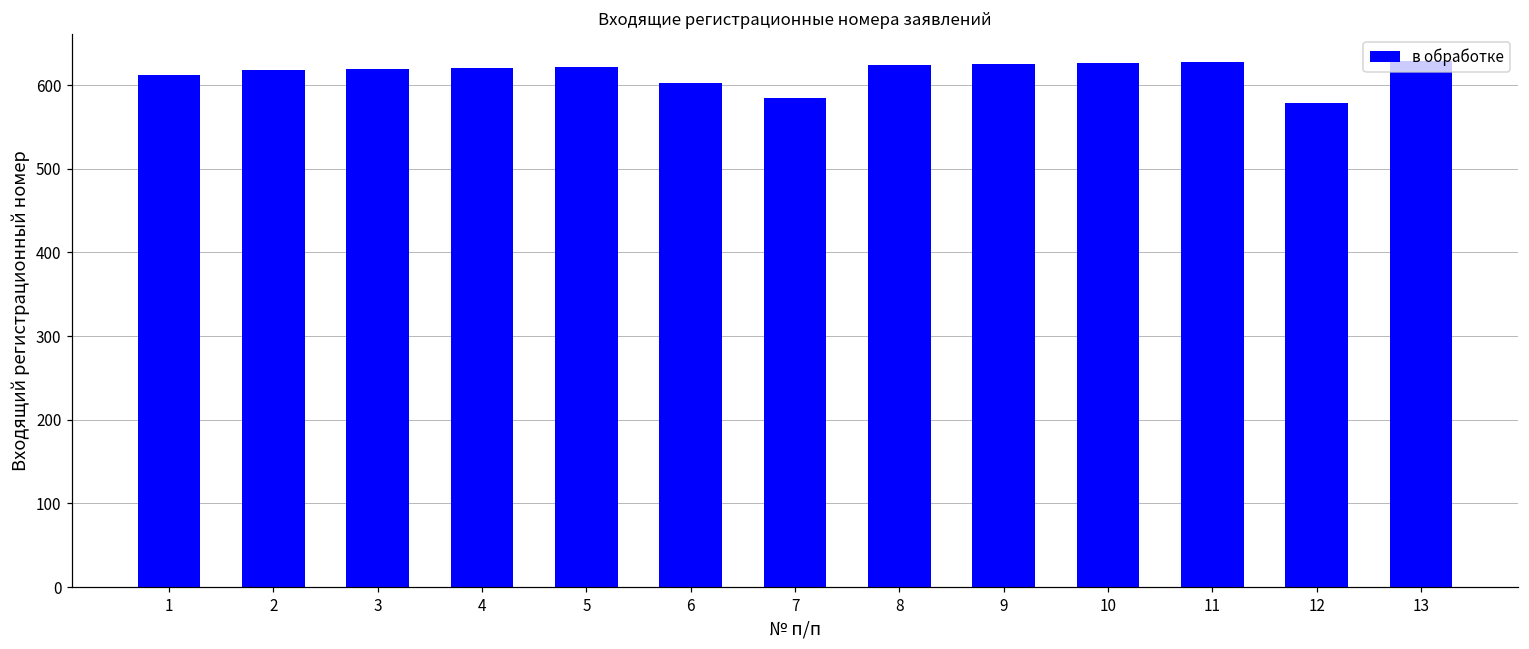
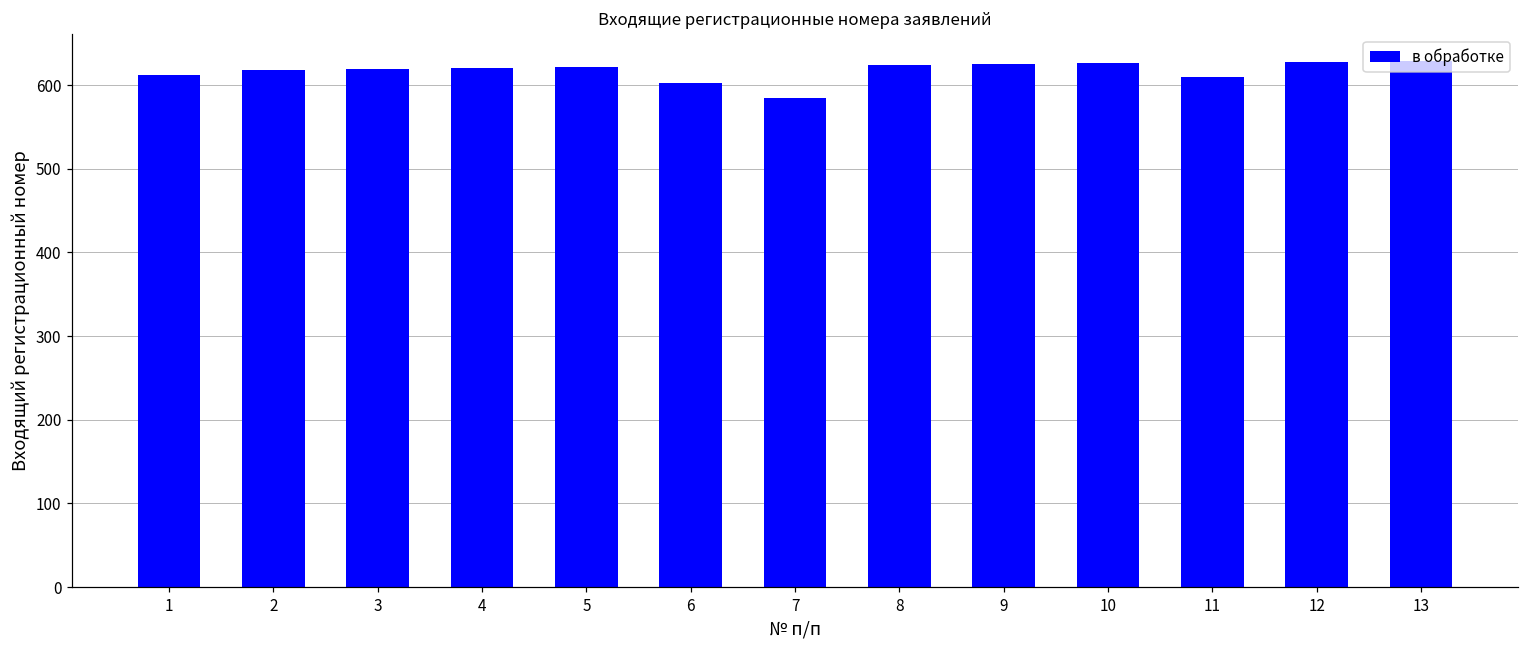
  {
    "1": 610,
    "2": 620,
    "3": 620,
    "4": 620,
    "5": 620,
    "6": 600,
    "7": 590,
    "8": 620,
    "9": 630,
    "10": 630,
-   "11": 630,
-   "12": 580
+   "11": 610,
+   "12": 630
  }
